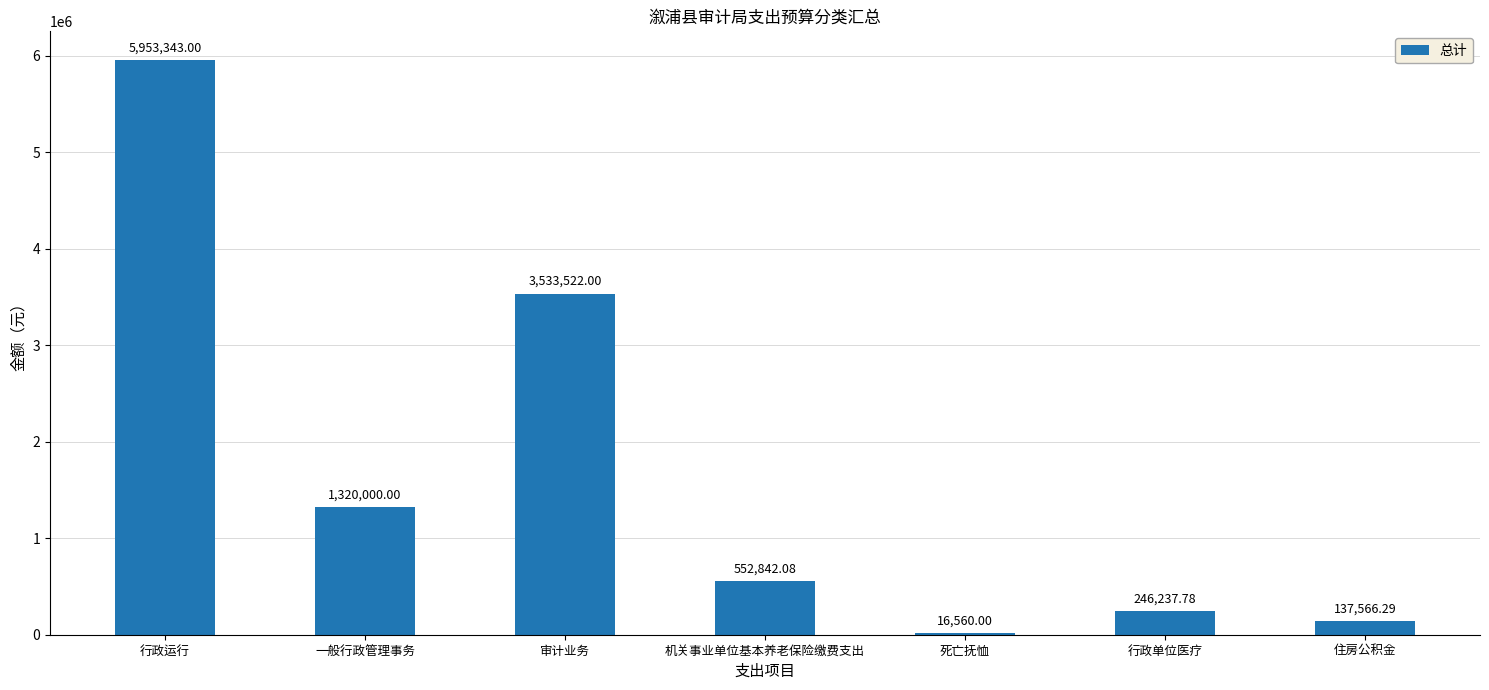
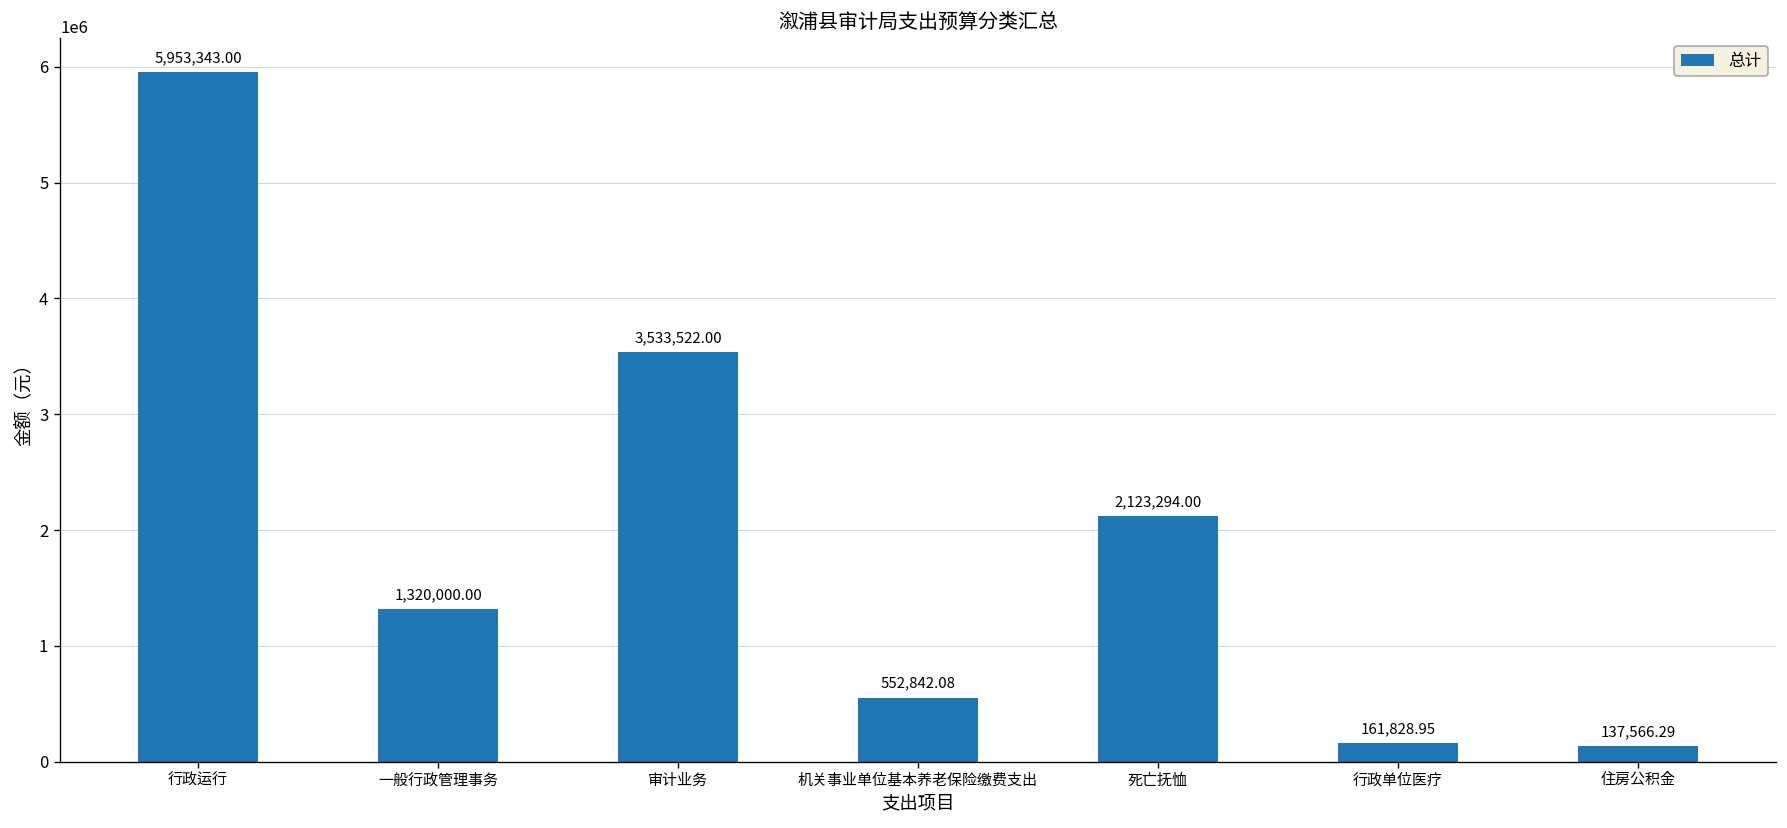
  {
    "行政运行": "5,953,343.00",
    "一般行政管理事务": "1,320,000.00",
    "审计业务": "3,533,522.00",
    "机关事业单位基本养老保险缴费支出": "552,842.08",
-   "死亡抚恤": "16,560.00",
-   "行政单位医疗": "246,237.78",
+   "死亡抚恤": "2,123,294.00",
+   "行政单位医疗": "161,828.95",
    "住房公积金": "137,566.29"
  }
